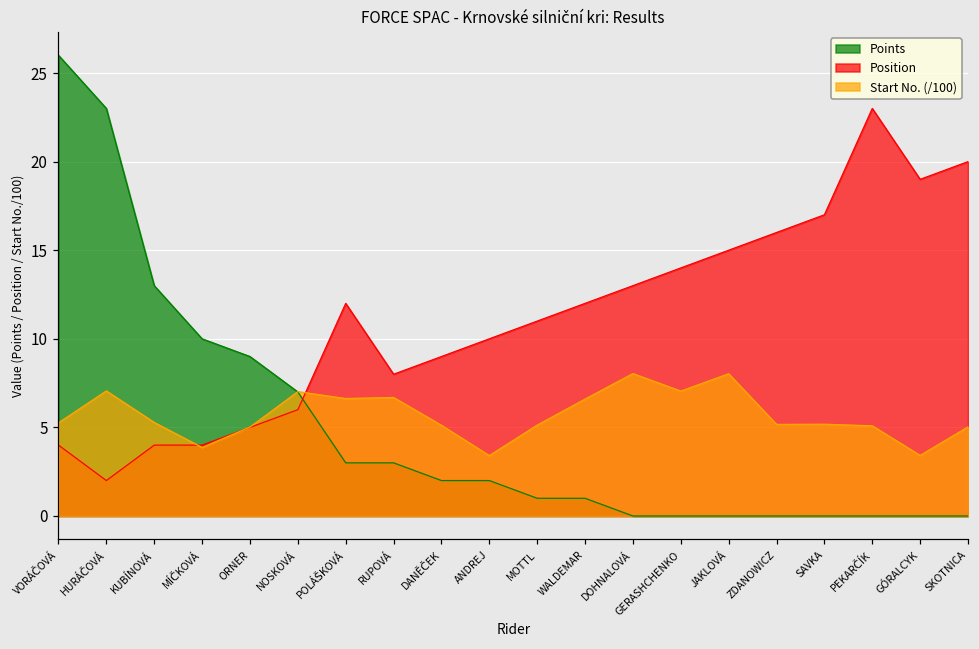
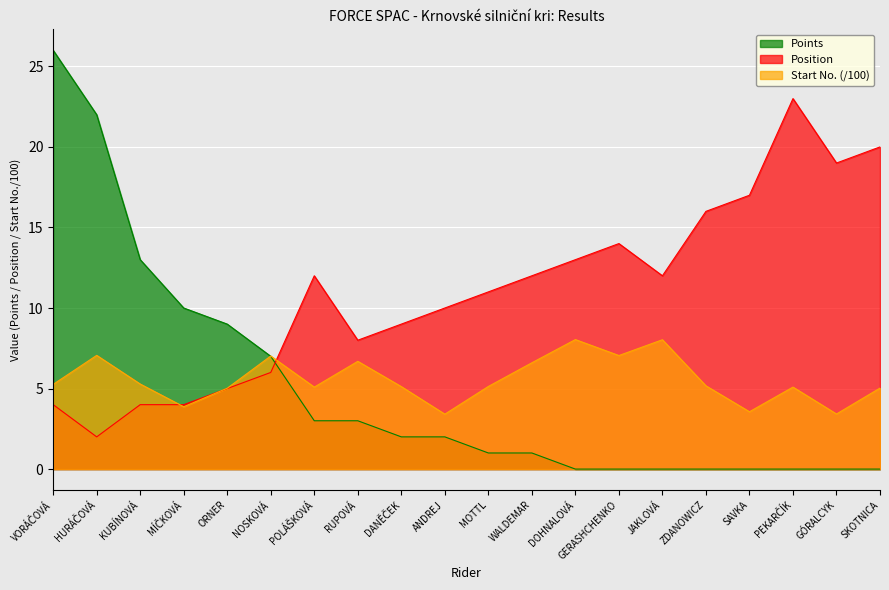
  {
    "Points": {
      "VORÁČOVÁ": 26,
-     "HURÁČOVÁ": 23,
+     "HURÁČOVÁ": 22,
      "KUBÍNOVÁ": 13,
      "MÍČKOVÁ": 10,
      "ORNER": 9,
      "POLÁŠKOVÁ": 3,
      "RUPOVÁ": 3,
      "DANĚČEK": 2,
      "ANDREJ": 2,
      "MOTTL": 1,
      "WALDEMAR": 1,
      "DOHNALOVÁ": 0,
      "GERASHCHENKO": 0,
      "JAKLOVÁ": 0,
      "ZDANOWICZ": 0,
      "SAVKA": 0,
      "PEKARČÍK": 0,
      "GÓRALCYK": 0,
      "SKOTNICA": 0
    },
    "Position": {
      "VORÁČOVÁ": 4,
      "HURÁČOVÁ": 2,
      "KUBÍNOVÁ": 4,
      "NOSKOVÁ": 6,
      "POLÁŠKOVÁ": 12,
      "RUPOVÁ": 8,
      "DANĚČEK": 9,
      "ANDREJ": 10,
      "MOTTL": 11,
      "WALDEMAR": 12,
      "DOHNALOVÁ": 13,
      "GERASHCHENKO": 14,
-     "JAKLOVÁ": 15,
+     "JAKLOVÁ": 12,
      "ZDANOWICZ": 16,
      "SAVKA": 17,
      "PEKARČÍK": 23,
      "GÓRALCYK": 19,
      "SKOTNICA": 20
    },
    "Start No. (/100)": {
      "VORÁČOVÁ": 5.3,
      "HURÁČOVÁ": 7.1,
      "KUBÍNOVÁ": 5.3,
-     "POLÁŠKOVÁ": 6.6,
+     "POLÁŠKOVÁ": 5.1,
      "RUPOVÁ": 6.7,
      "DANĚČEK": 5.1,
      "ANDREJ": 3.4,
      "MOTTL": 5.1,
      "WALDEMAR": 6.6,
      "DOHNALOVÁ": 8.0,
      "GERASHCHENKO": 7.1,
      "JAKLOVÁ": 8.0,
      "ZDANOWICZ": 5.2,
-     "SAVKA": 5.2,
+     "SAVKA": 3.6,
      "PEKARČÍK": 5.1,
      "GÓRALCYK": 3.4,
      "SKOTNICA": 5.0
    }
  }
